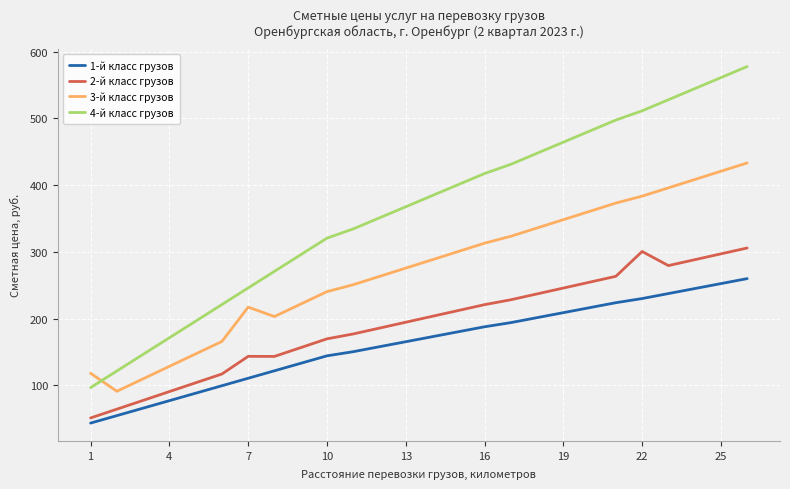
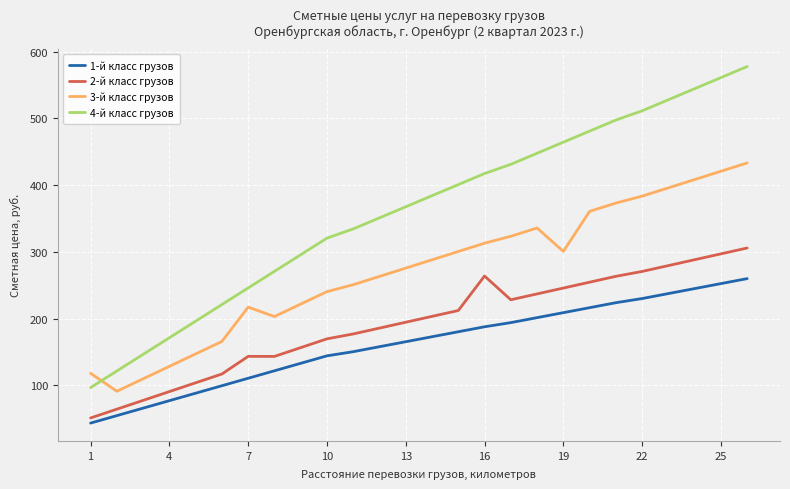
  {
    "1-й класс грузов": {
      "1": 40,
      "4": 80,
      "7": 110,
      "10": 140,
      "13": 170,
      "16": 190,
      "19": 210,
      "22": 230,
      "25": 250
    },
    "2-й класс грузов": {
      "1": 50,
      "4": 90,
      "7": 140,
      "10": 170,
      "13": 190,
-     "16": 220,
+     "16": 260,
      "19": 250,
-     "22": 300,
+     "22": 270,
      "25": 300
    },
    "3-й класс грузов": {
      "1": 120,
      "4": 130,
      "7": 220,
      "10": 240,
      "13": 280,
      "16": 310,
-     "19": 350,
+     "19": 300,
      "22": 380,
      "25": 420
    },
    "4-й класс грузов": {
      "1": 100,
      "4": 170,
      "7": 250,
      "10": 320,
      "13": 370,
      "16": 420,
      "19": 460,
      "22": 510,
      "25": 560
    }
  }
